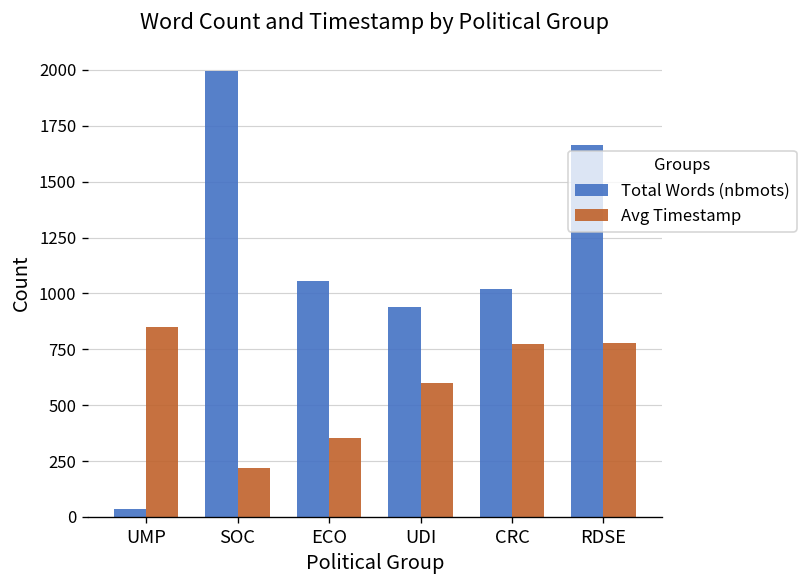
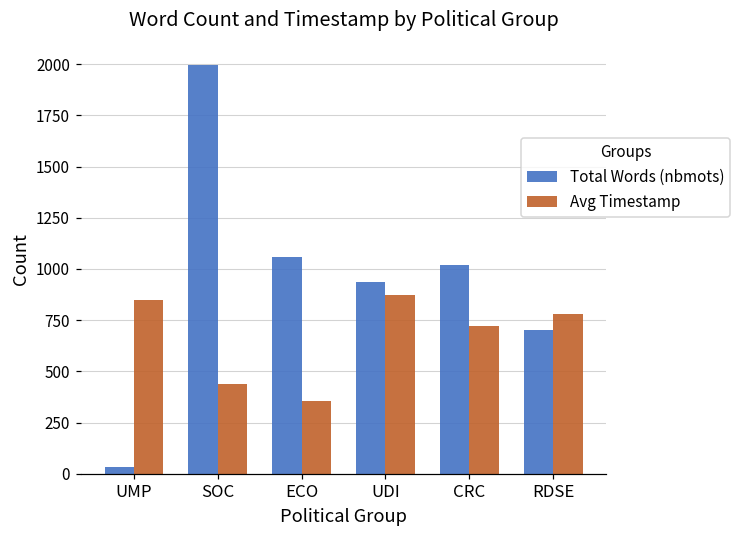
  {
    "Total Words (nbmots)": {
      "UMP": 40,
      "SOC": 2000,
      "ECO": 1060,
      "UDI": 940,
      "CRC": 1020,
-     "RDSE": 1660
+     "RDSE": 700
    },
    "Avg Timestamp": {
      "UMP": 850,
-     "SOC": 220,
+     "SOC": 440,
      "ECO": 350,
-     "UDI": 600,
-     "CRC": 780,
+     "UDI": 870,
+     "CRC": 720,
      "RDSE": 780
    }
  }
